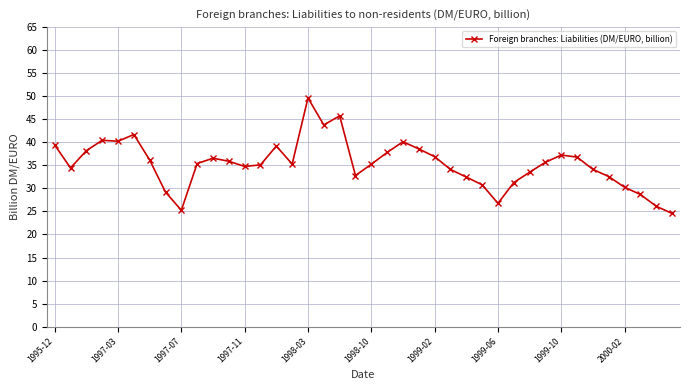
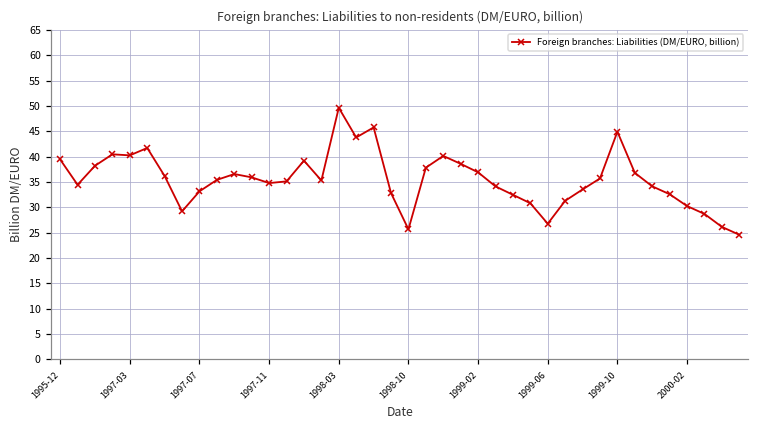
  {
    "1995-12": 39,
    "1997-03": 40,
-   "1997-07": 25,
+   "1997-07": 33,
    "1997-11": 35,
    "1998-03": 50,
-   "1998-10": 35,
+   "1998-10": 26,
    "1999-02": 37,
    "1999-06": 27,
-   "1999-10": 37,
+   "1999-10": 45,
    "2000-02": 30
  }
